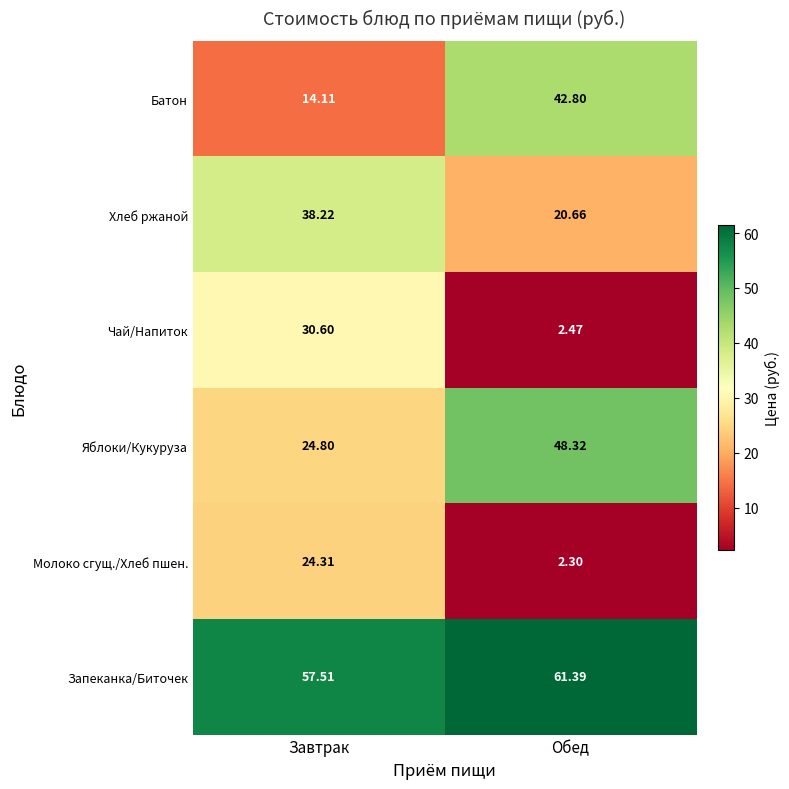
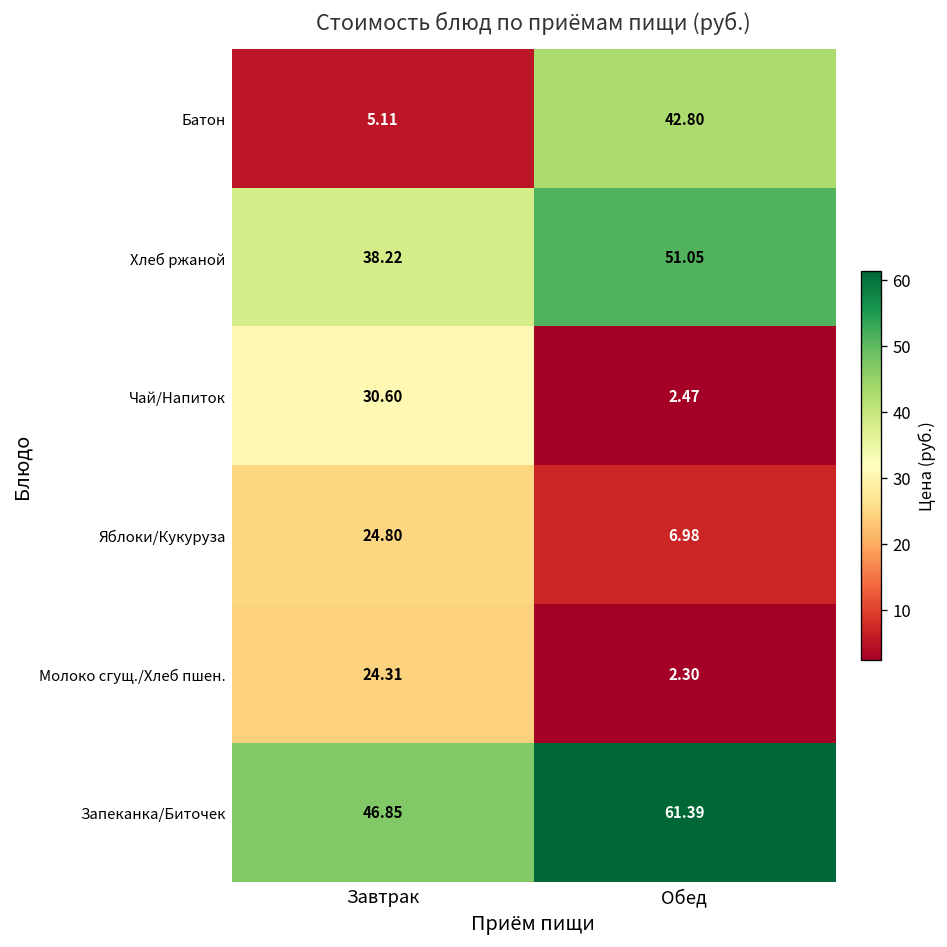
  {
    "Батон": {
-     "Завтрак": 14.11,
+     "Завтрак": 5.11,
      "Обед": 42.80
    },
    "Хлеб ржаной": {
      "Завтрак": 38.22,
-     "Обед": 20.66
+     "Обед": 51.05
    },
    "Чай/Напиток": {
      "Завтрак": 30.60,
      "Обед": 2.47
    },
    "Яблоки/Кукуруза": {
      "Завтрак": 24.80,
-     "Обед": 48.32
+     "Обед": 6.98
    },
    "Молоко сгущ./Хлеб пшен.": {
      "Завтрак": 24.31,
      "Обед": 2.30
    },
    "Запеканка/Биточек": {
-     "Завтрак": 57.51,
+     "Завтрак": 46.85,
      "Обед": 61.39
    }
  }
